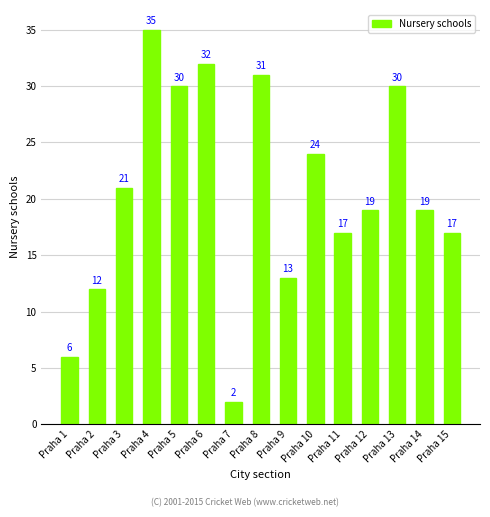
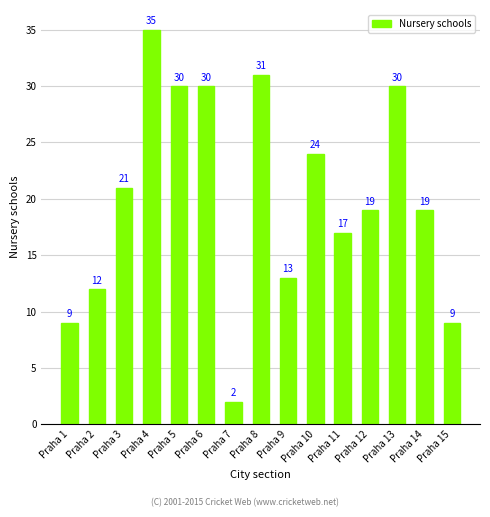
  {
-   "Praha 1": 6,
+   "Praha 1": 9,
    "Praha 2": 12,
    "Praha 3": 21,
    "Praha 4": 35,
    "Praha 5": 30,
-   "Praha 6": 32,
+   "Praha 6": 30,
    "Praha 7": 2,
    "Praha 8": 31,
    "Praha 9": 13,
    "Praha 10": 24,
    "Praha 11": 17,
    "Praha 12": 19,
    "Praha 13": 30,
    "Praha 14": 19,
-   "Praha 15": 17
+   "Praha 15": 9
  }
